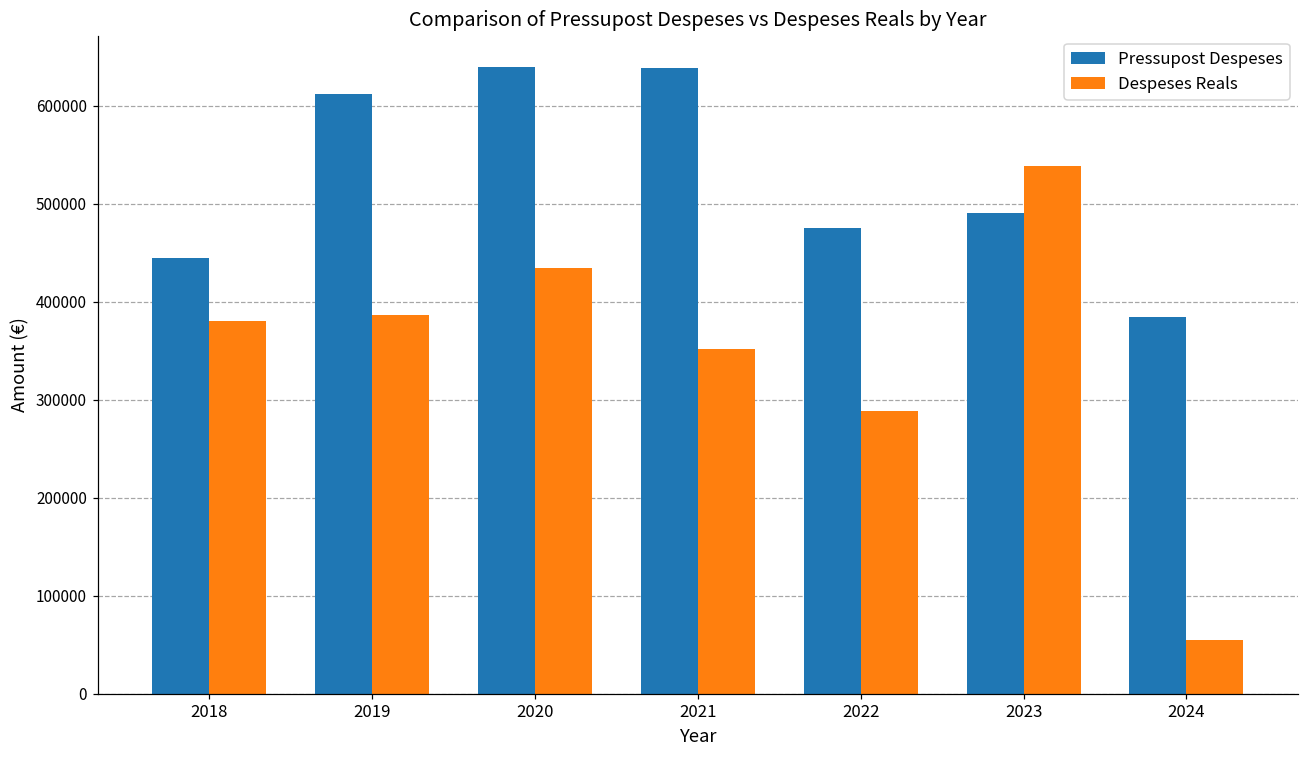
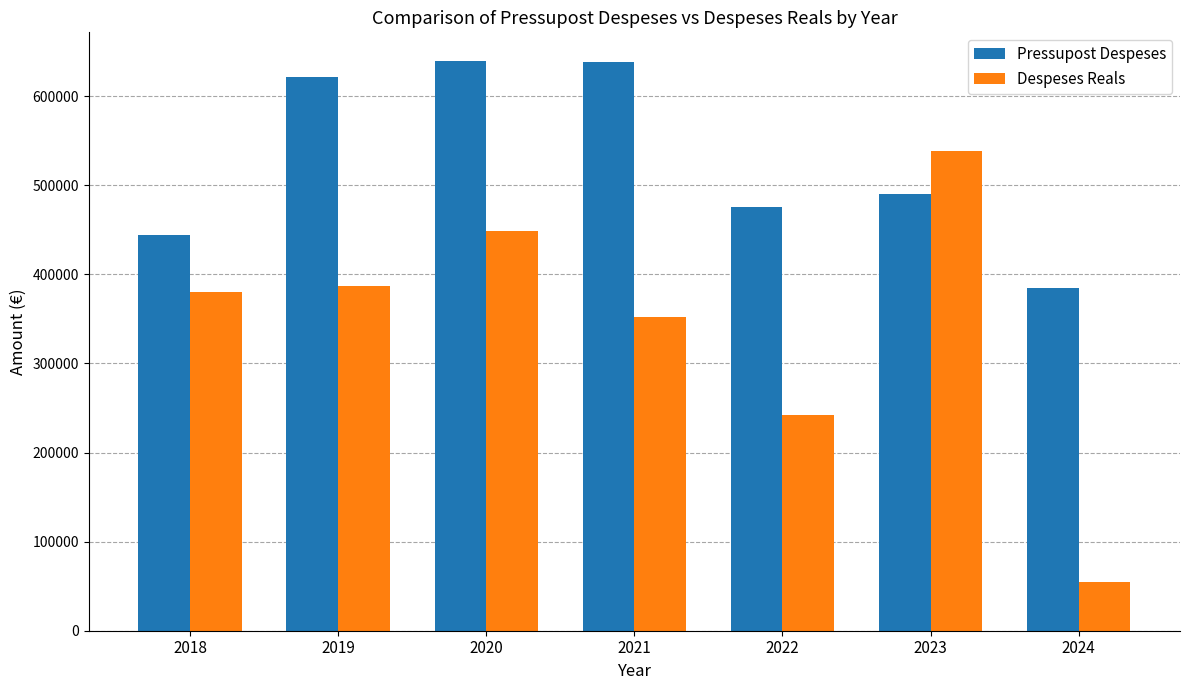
  {
    "Pressupost Despeses": {
      "2018": 440000,
-     "2019": 610000,
+     "2019": 620000,
      "2020": 640000,
      "2021": 640000,
      "2022": 480000,
      "2023": 490000,
      "2024": 380000
    },
    "Despeses Reals": {
      "2018": 380000,
      "2019": 390000,
-     "2020": 430000,
+     "2020": 450000,
      "2021": 350000,
-     "2022": 290000,
+     "2022": 240000,
      "2023": 540000,
      "2024": 50000
    }
  }
